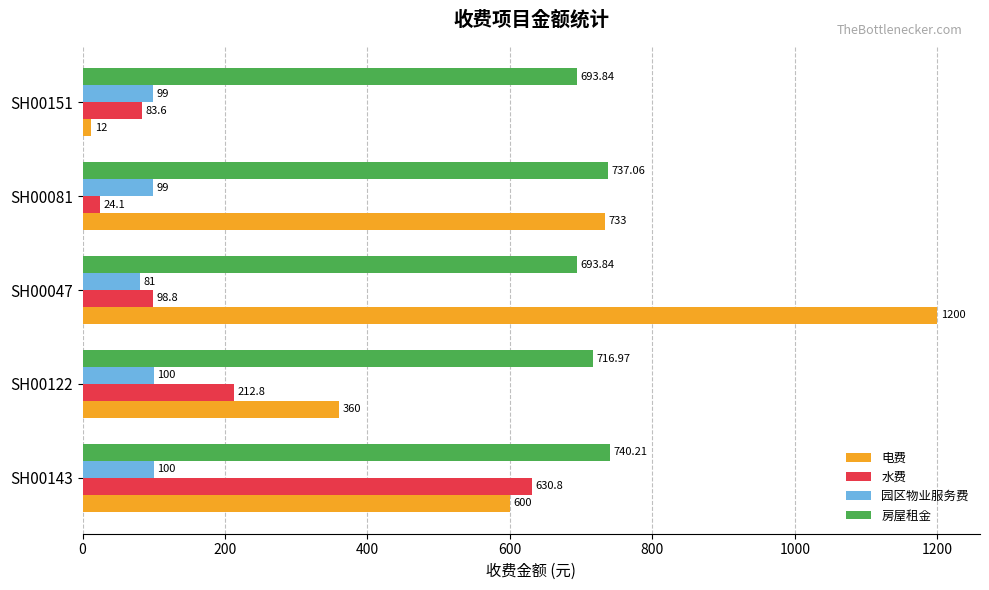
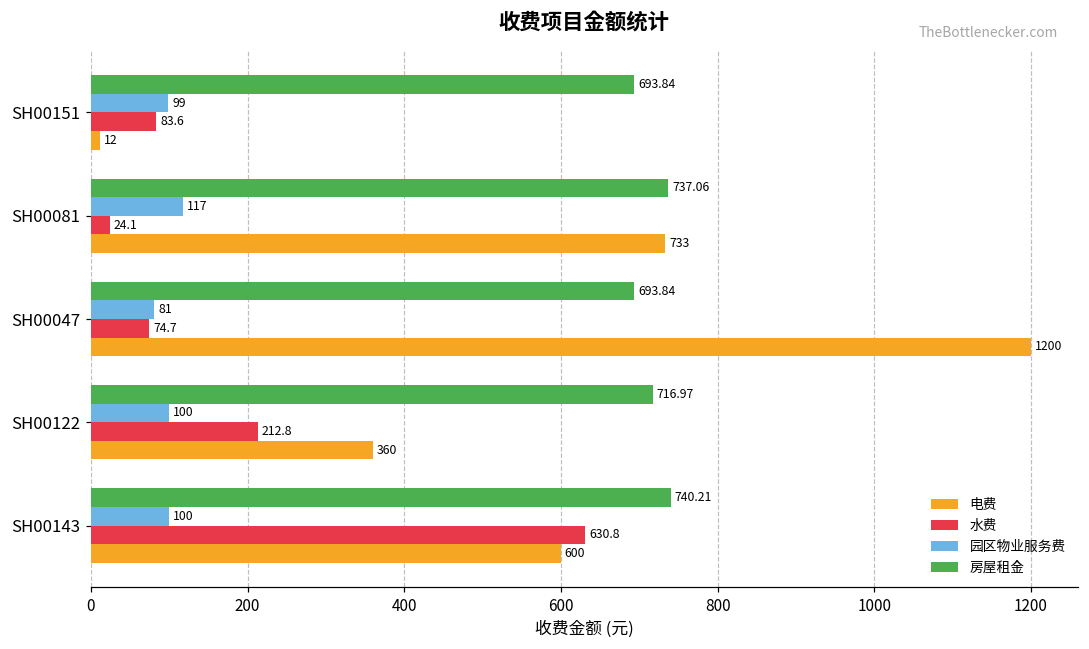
  {
    "电费": {
      "SH00151": 12,
      "SH00081": 733,
      "SH00047": 1200,
      "SH00122": 360,
      "SH00143": 600
    },
    "水费": {
      "SH00151": 83.6,
      "SH00081": 24.1,
-     "SH00047": 98.8,
+     "SH00047": 74.7,
      "SH00122": 212.8,
      "SH00143": 630.8
    },
    "园区物业服务费": {
      "SH00151": 99,
-     "SH00081": 99,
+     "SH00081": 117,
      "SH00047": 81,
      "SH00122": 100,
      "SH00143": 100
    },
    "房屋租金": {
      "SH00151": 693.84,
      "SH00081": 737.06,
      "SH00047": 693.84,
      "SH00122": 716.97,
      "SH00143": 740.21
    }
  }
